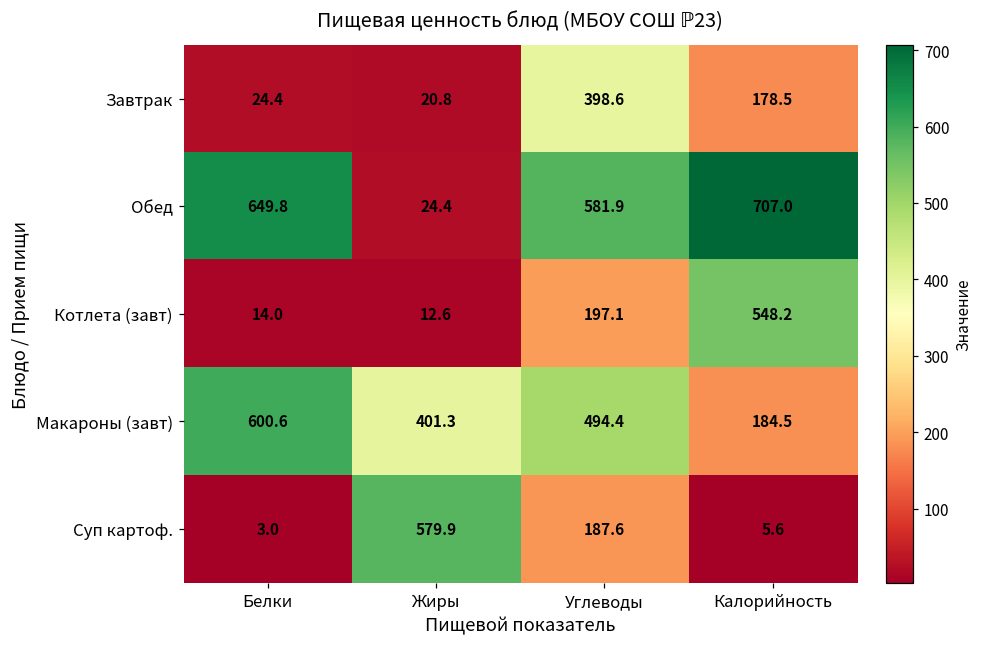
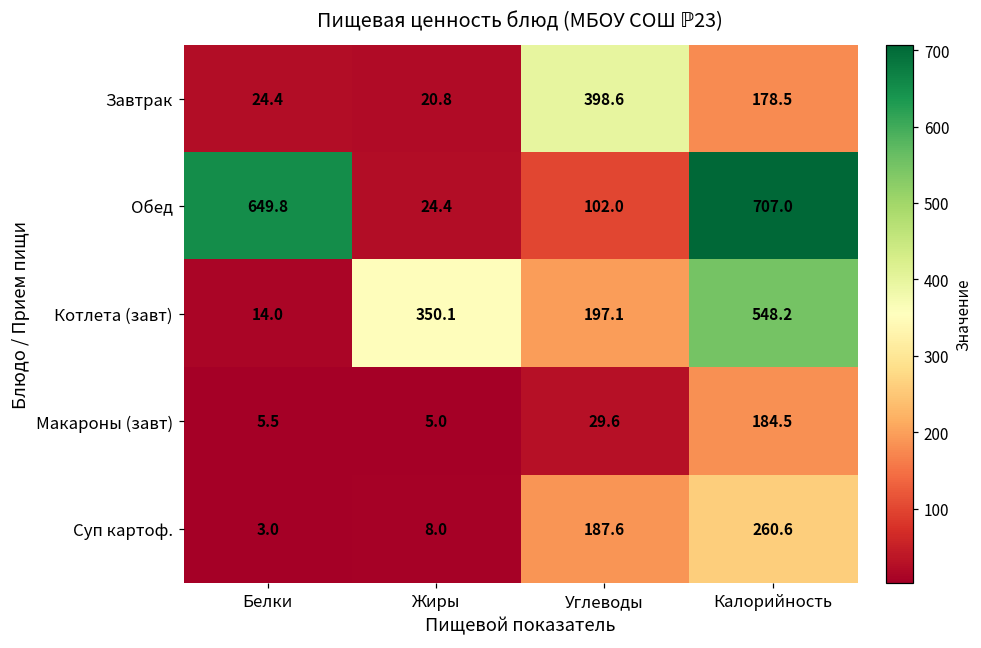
  {
    "Завтрак": {
      "Белки": 24.4,
      "Жиры": 20.8,
      "Углеводы": 398.6,
      "Калорийность": 178.5
    },
    "Обед": {
      "Белки": 649.8,
      "Жиры": 24.4,
-     "Углеводы": 581.9,
+     "Углеводы": 102.0,
      "Калорийность": 707.0
    },
    "Котлета (завт)": {
      "Белки": 14.0,
-     "Жиры": 12.6,
+     "Жиры": 350.1,
      "Углеводы": 197.1,
      "Калорийность": 548.2
    },
    "Макароны (завт)": {
-     "Белки": 600.6,
-     "Жиры": 401.3,
-     "Углеводы": 494.4,
+     "Белки": 5.5,
+     "Жиры": 5.0,
+     "Углеводы": 29.6,
      "Калорийность": 184.5
    },
    "Суп картоф.": {
      "Белки": 3.0,
-     "Жиры": 579.9,
+     "Жиры": 8.0,
      "Углеводы": 187.6,
-     "Калорийность": 5.6
+     "Калорийность": 260.6
    }
  }
